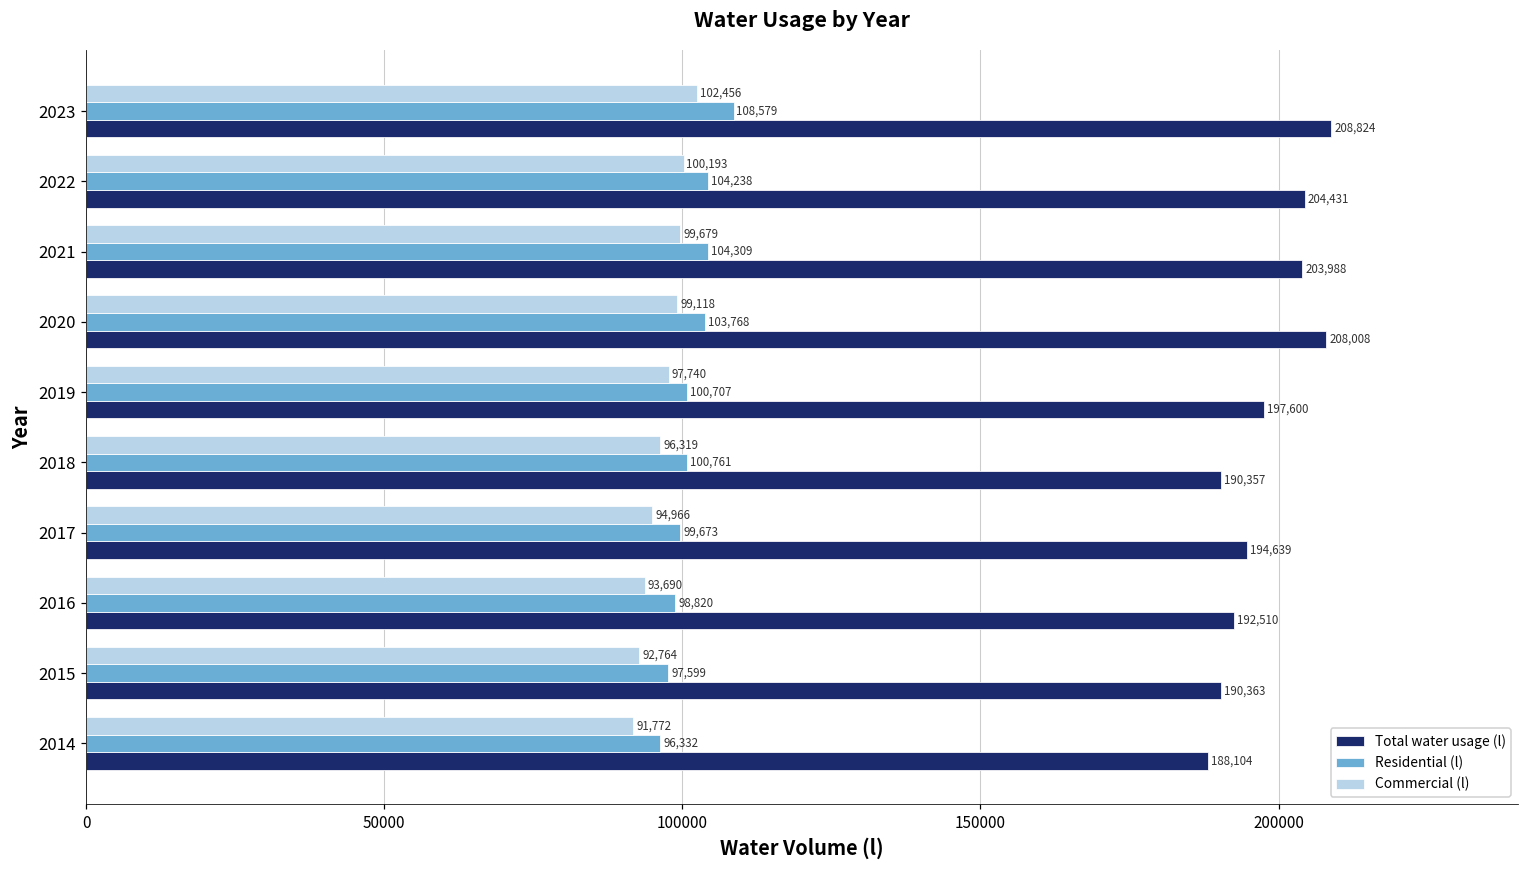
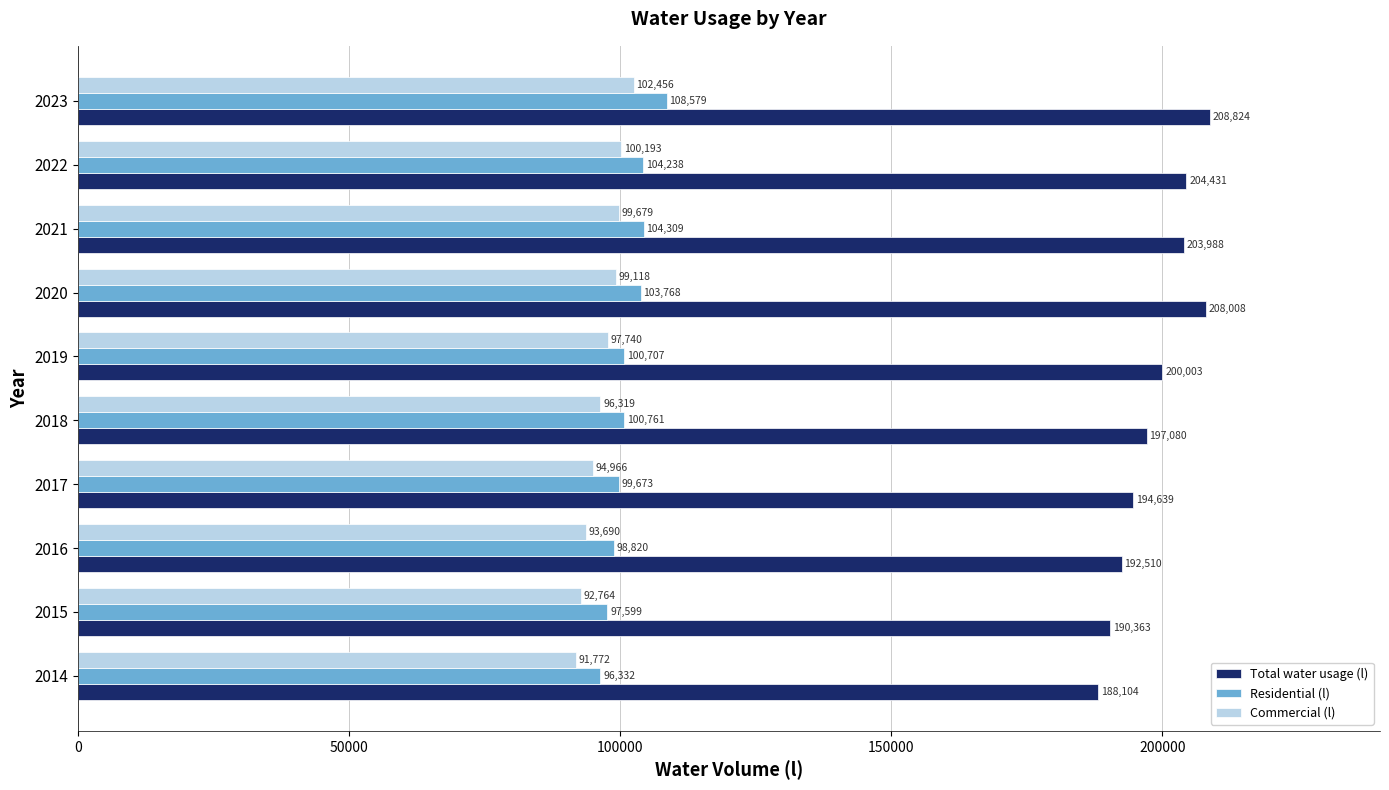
  {
    "Total water usage (l)": {
      "2023": "208,824",
      "2022": "204,431",
      "2021": "203,988",
      "2020": "208,008",
-     "2019": "197,600",
-     "2018": "190,357",
+     "2019": "200,003",
+     "2018": "197,080",
      "2017": "194,639",
      "2016": "192,510",
      "2015": "190,363",
      "2014": "188,104"
    },
    "Residential (l)": {
      "2023": "108,579",
      "2022": "104,238",
      "2021": "104,309",
      "2020": "103,768",
      "2019": "100,707",
      "2018": "100,761",
      "2017": "99,673",
      "2016": "98,820",
      "2015": "97,599",
      "2014": "96,332"
    },
    "Commercial (l)": {
      "2023": "102,456",
      "2022": "100,193",
      "2021": "99,679",
      "2020": "99,118",
      "2019": "97,740",
      "2018": "96,319",
      "2017": "94,966",
      "2016": "93,690",
      "2015": "92,764",
      "2014": "91,772"
    }
  }
